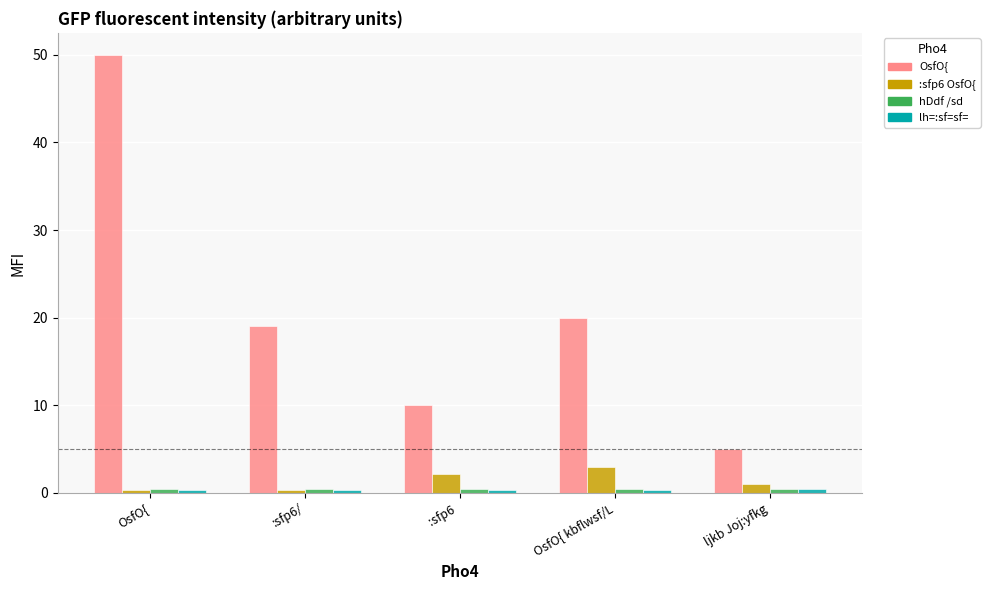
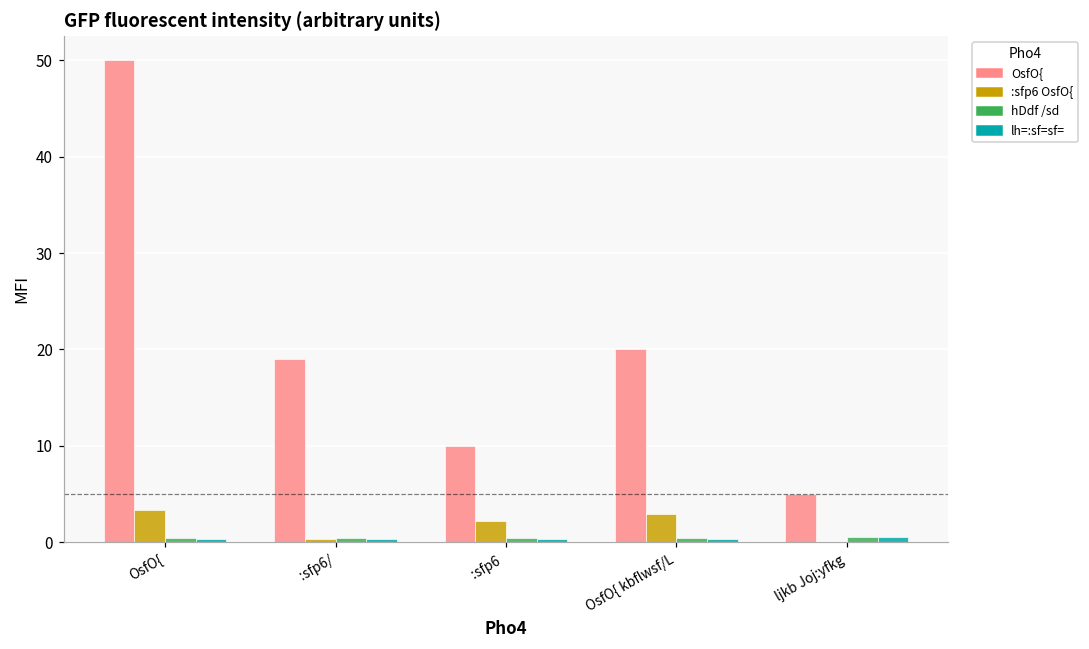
  {
    "OsfO{": {
      "OsfO{": 50,
      ":sfp6/": 19,
      ":sfp6": 10,
      "OsfO{ kbflwsf/L": 20,
      "ljkb Joj:yfkg": 5
    },
    ":sfp6 OsfO{": {
-     "OsfO{": 0,
+     "OsfO{": 3,
      ":sfp6/": 0,
      ":sfp6": 2,
      "OsfO{ kbflwsf/L": 3,
-     "ljkb Joj:yfkg": 1
+     "ljkb Joj:yfkg": 0
    },
    "hDdf /sd": {
      "OsfO{": 0,
      ":sfp6/": 0,
      ":sfp6": 0,
      "OsfO{ kbflwsf/L": 0,
      "ljkb Joj:yfkg": 1
    },
    "lh=:sf=sf=": {
      "OsfO{": 0,
      ":sfp6/": 0,
      ":sfp6": 0,
      "OsfO{ kbflwsf/L": 0,
      "ljkb Joj:yfkg": 1
    }
  }
